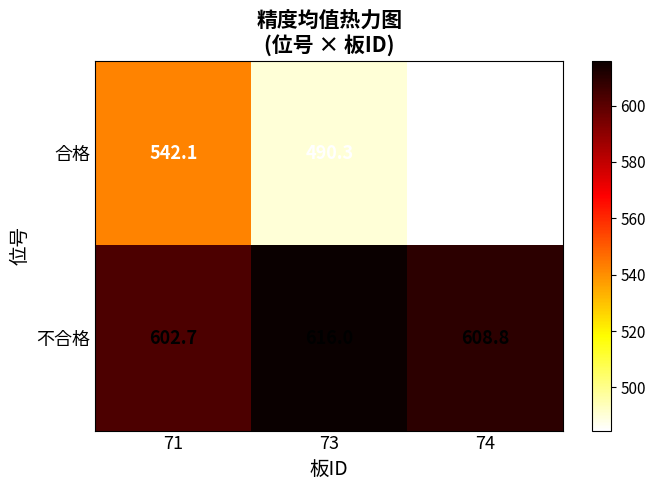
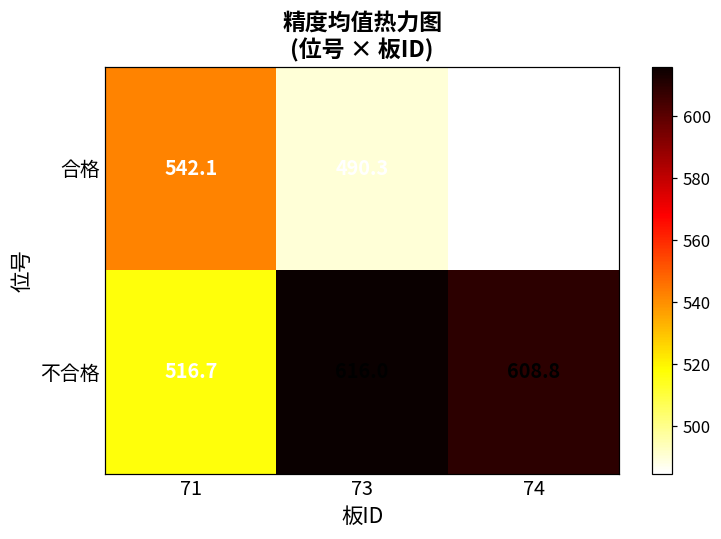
  {
    "合格": {
      "71": 542.1
    },
    "不合格": {
-     "71": 602.7
+     "71": 516.7
    }
  }
